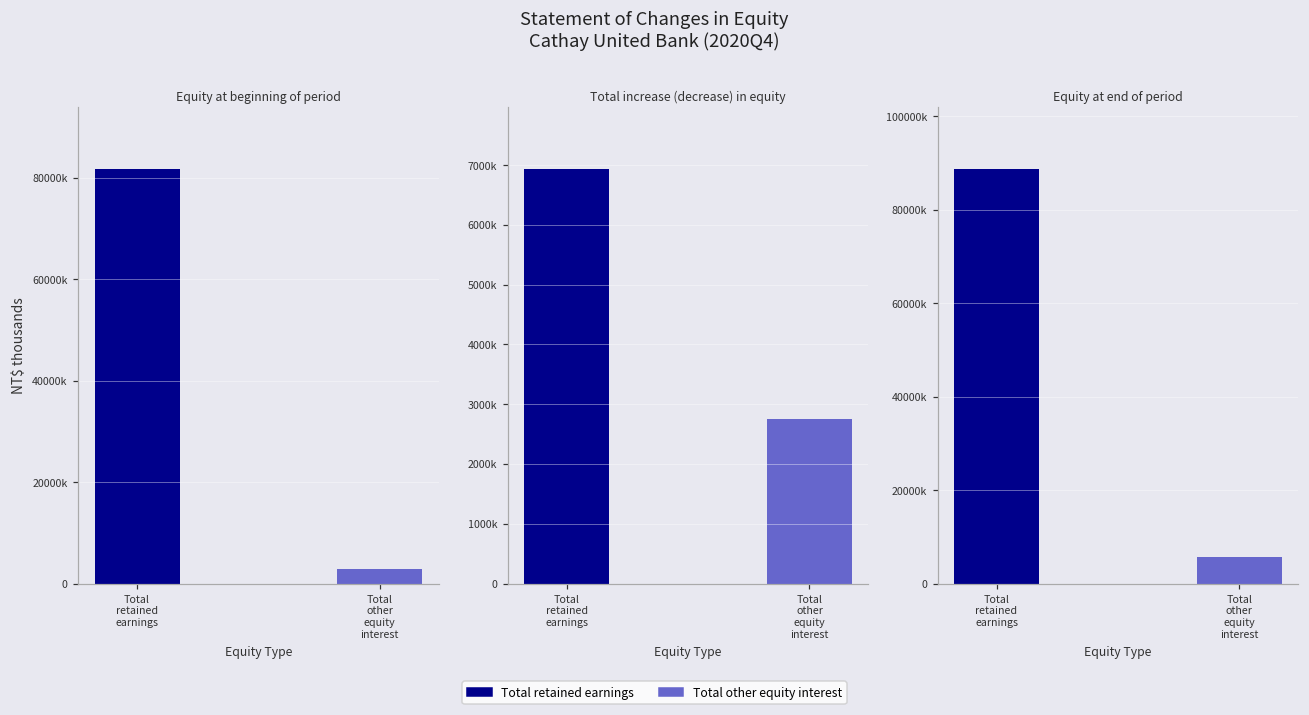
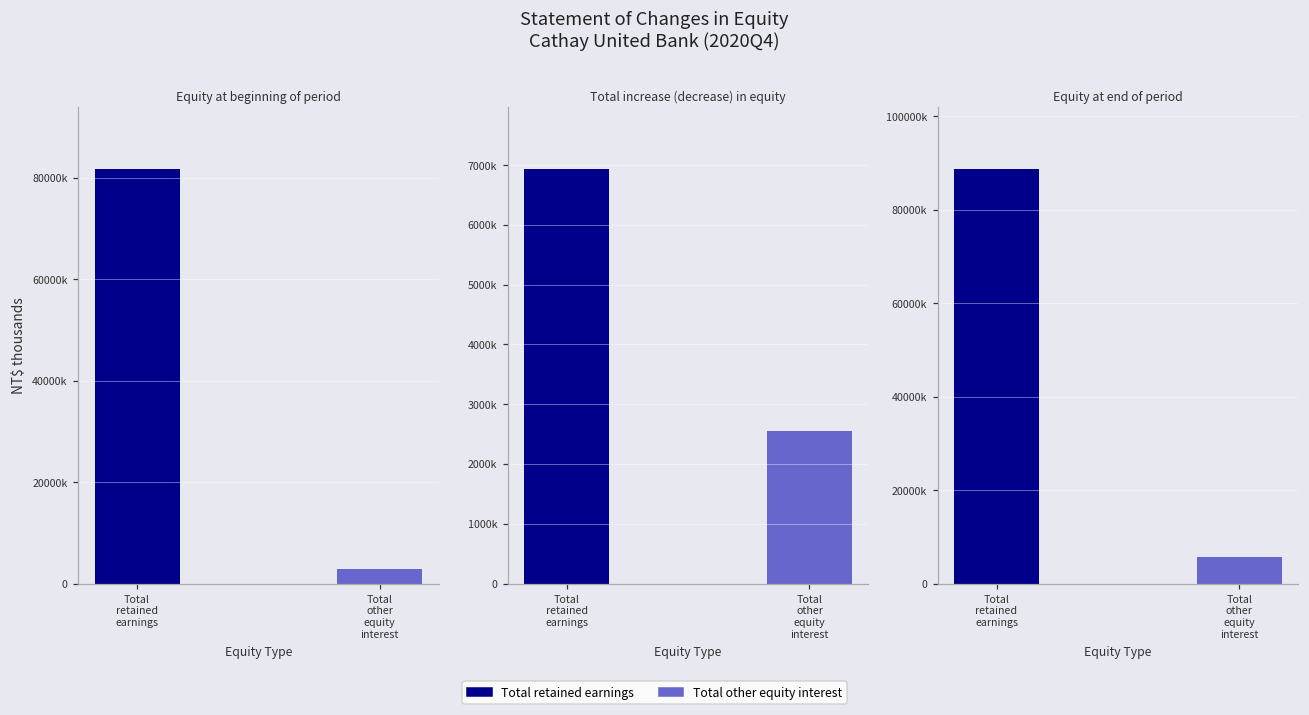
  {
    "Equity at beginning of period": {
      "Total retained earnings": 82000000,
      "Total other equity interest": 3000000
    },
    "Total increase (decrease) in equity": {
      "Total retained earnings": 6900000,
-     "Total other equity interest": 2800000
+     "Total other equity interest": 2500000
    },
    "Equity at end of period": {
      "Total retained earnings": 89000000,
      "Total other equity interest": 6000000
    }
  }
